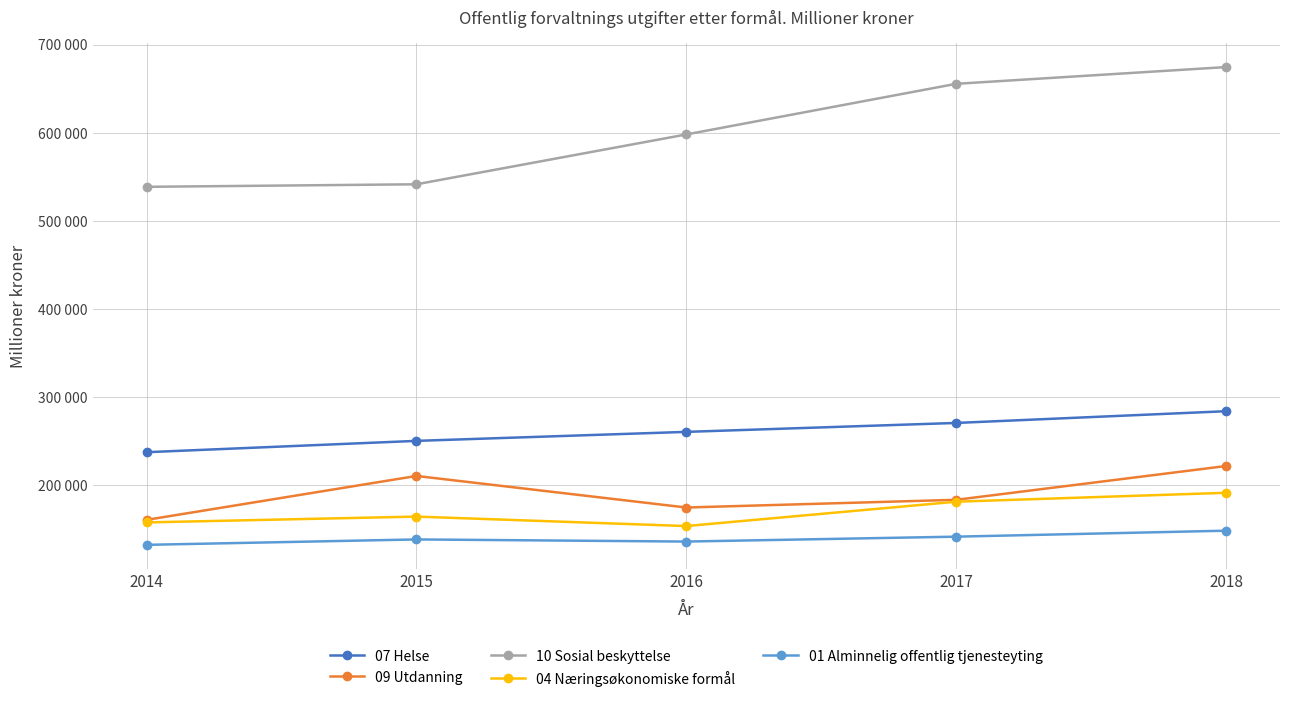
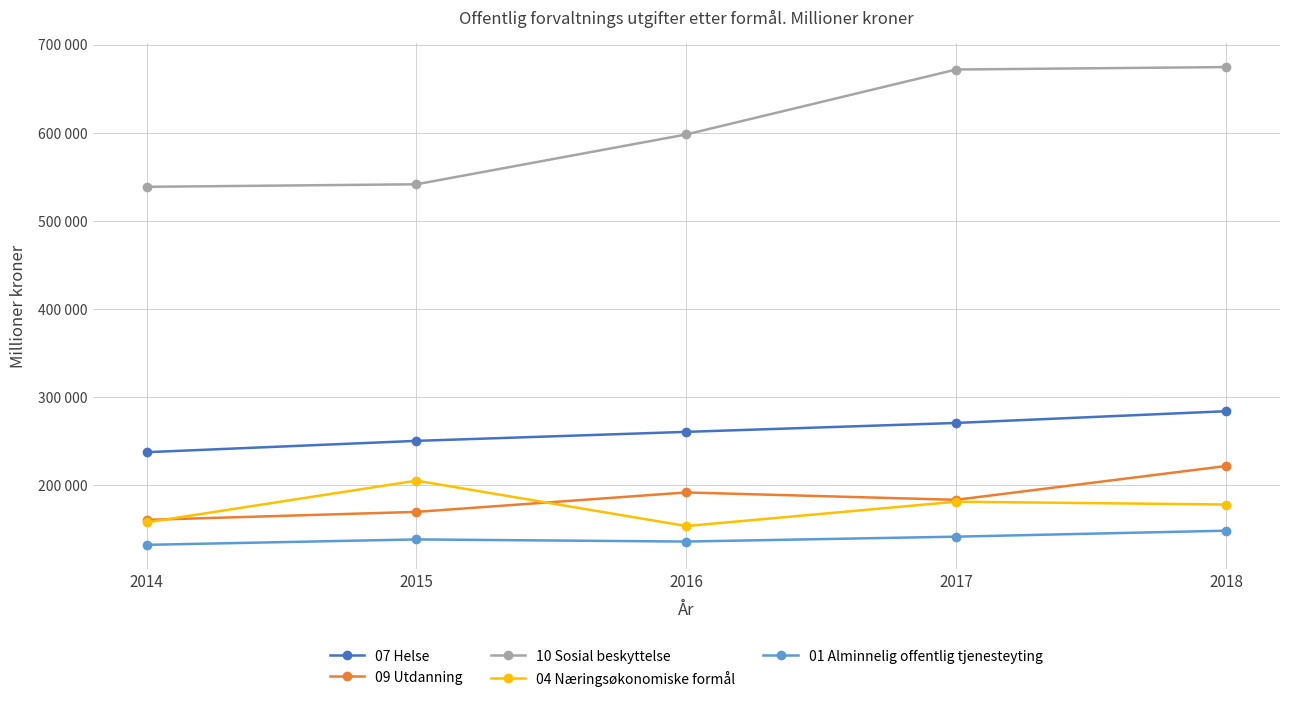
  {
    "09 Utdanning": {
      "2014": 160000,
-     "2015": 210000,
-     "2016": 170000,
+     "2015": 170000,
+     "2016": 190000,
      "2018": 220000
    },
    "10 Sosial beskyttelse": {
      "2014": 540000,
      "2015": 540000,
      "2016": 600000,
-     "2017": 660000,
+     "2017": 670000,
      "2018": 670000
    },
    "04 Næringsøkonomiske formål": {
      "2014": 160000,
-     "2015": 160000,
+     "2015": 200000,
      "2016": 150000,
-     "2018": 190000
+     "2018": 180000
    }
  }
